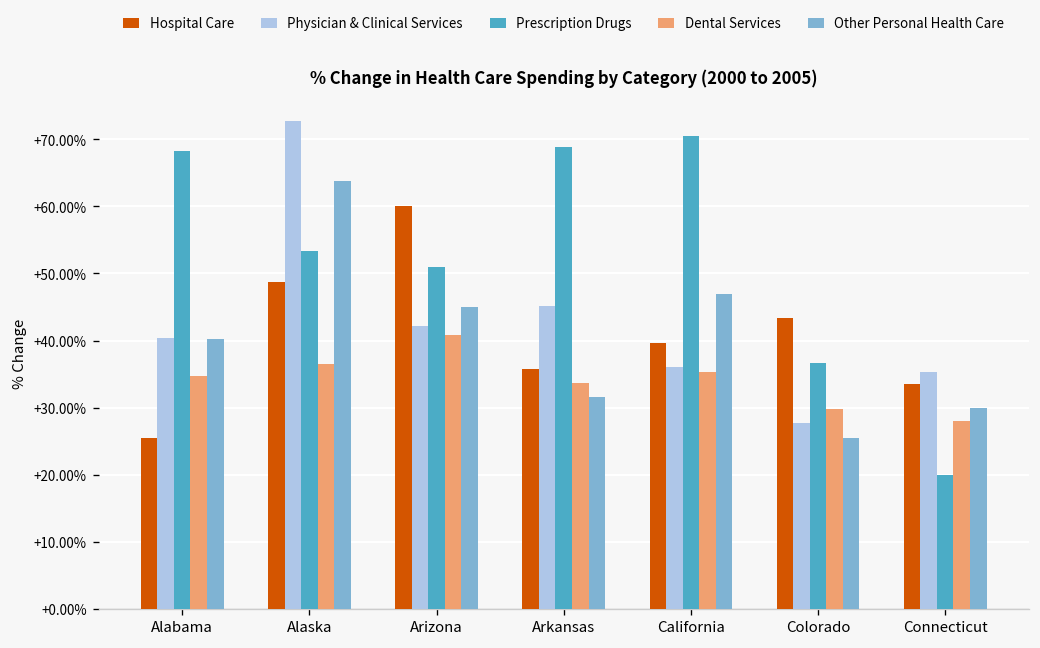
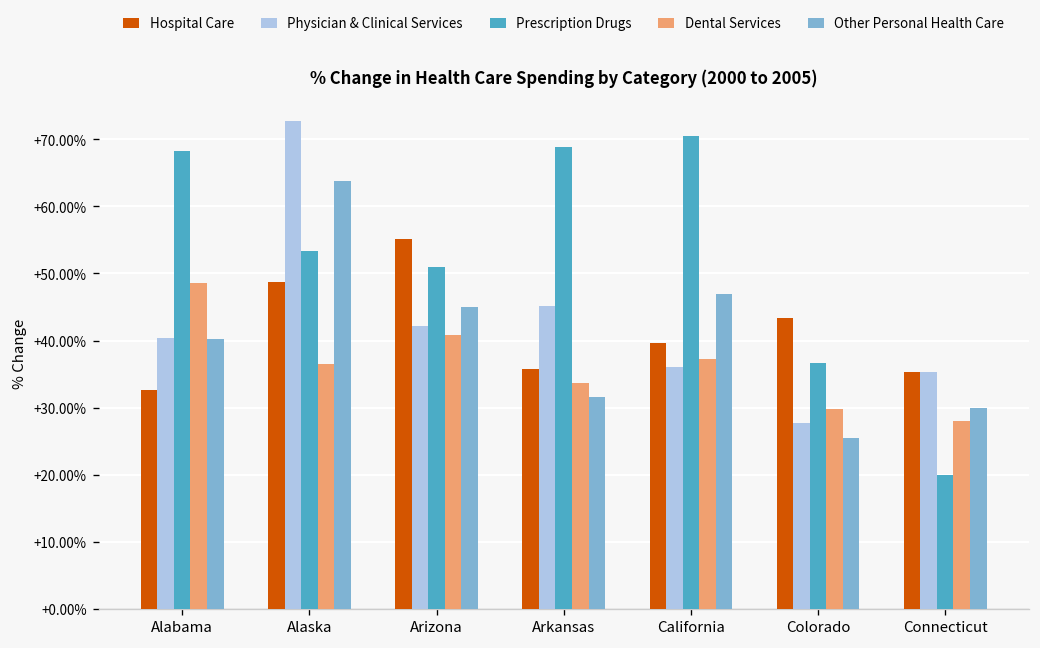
  {
    "Hospital Care": {
-     "Alabama": "+25%",
+     "Alabama": "+33%",
      "Alaska": "+49%",
-     "Arizona": "+60%",
+     "Arizona": "+55%",
      "Arkansas": "+36%",
      "California": "+40%",
      "Colorado": "+43%",
-     "Connecticut": "+34%"
+     "Connecticut": "+35%"
    },
    "Dental Services": {
-     "Alabama": "+35%",
+     "Alabama": "+49%",
      "Alaska": "+37%",
      "Arizona": "+41%",
      "Arkansas": "+34%",
-     "California": "+35%",
+     "California": "+37%",
      "Colorado": "+30%",
      "Connecticut": "+28%"
    }
  }
